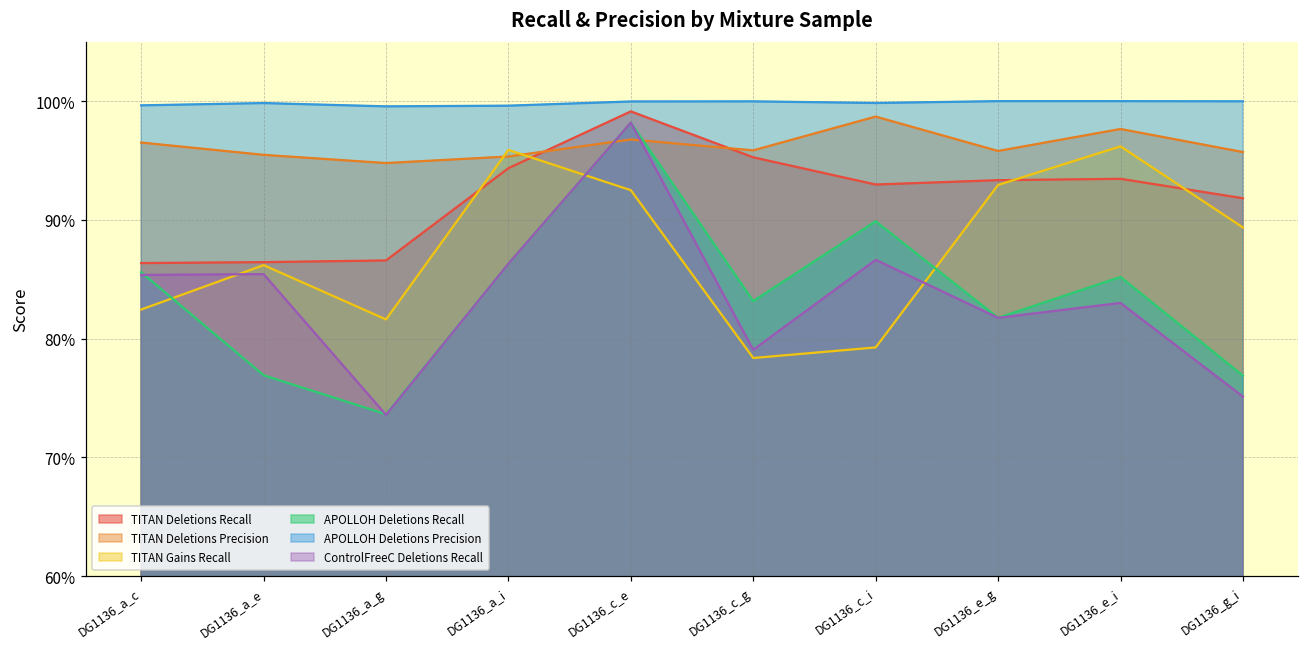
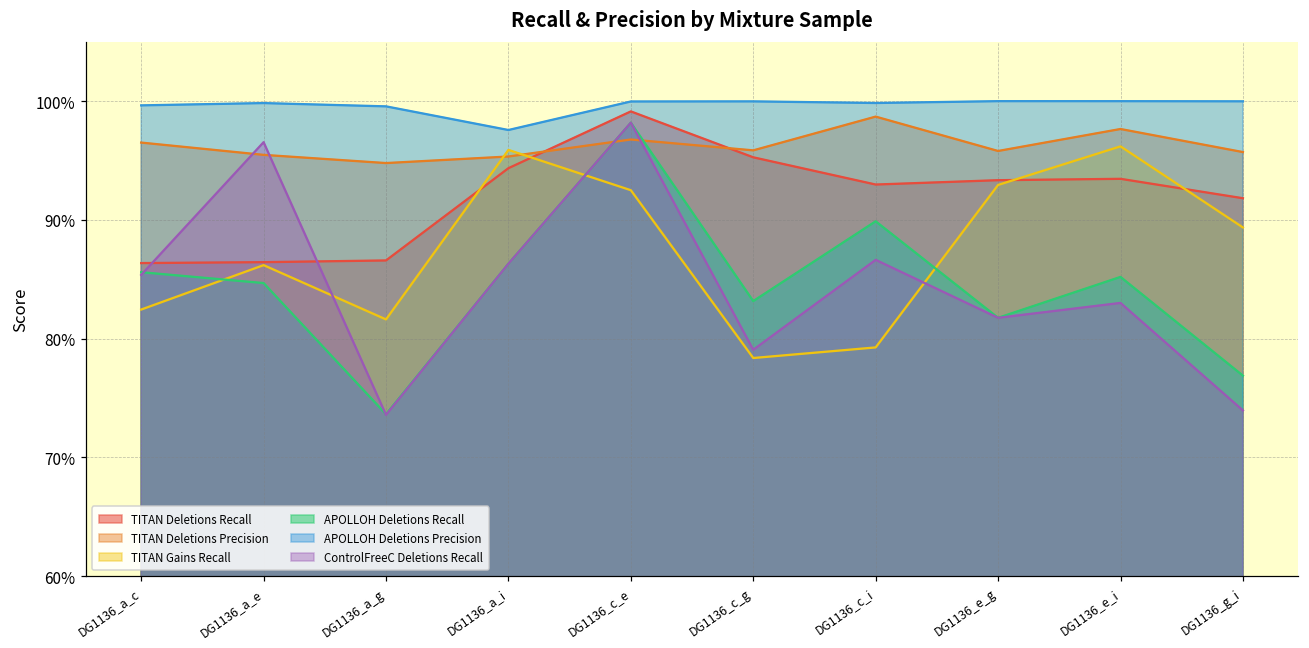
  {
    "APOLLOH Deletions Recall": {
-     "DG1136_a_e": "76.9%",
+     "DG1136_a_e": "84.7%",
      "DG1136_c_g": "83.2%",
      "DG1136_c_i": "89.9%",
      "DG1136_e_i": "85.2%",
      "DG1136_g_i": "76.9%"
    },
    "APOLLOH Deletions Precision": {
      "DG1136_a_c": "99.6%",
      "DG1136_a_e": "99.8%",
      "DG1136_a_g": "99.6%",
-     "DG1136_a_i": "99.6%",
+     "DG1136_a_i": "97.6%",
      "DG1136_c_e": "100.0%",
      "DG1136_c_g": "100.0%",
      "DG1136_c_i": "99.8%",
      "DG1136_e_g": "100.0%",
      "DG1136_e_i": "100.0%",
      "DG1136_g_i": "100.0%"
    },
    "ControlFreeC Deletions Recall": {
-     "DG1136_a_e": "85.4%",
+     "DG1136_a_e": "96.5%",
      "DG1136_c_g": "79.1%",
      "DG1136_c_i": "86.6%",
      "DG1136_e_i": "83.0%",
-     "DG1136_g_i": "75.1%"
+     "DG1136_g_i": "74.0%"
    }
  }
